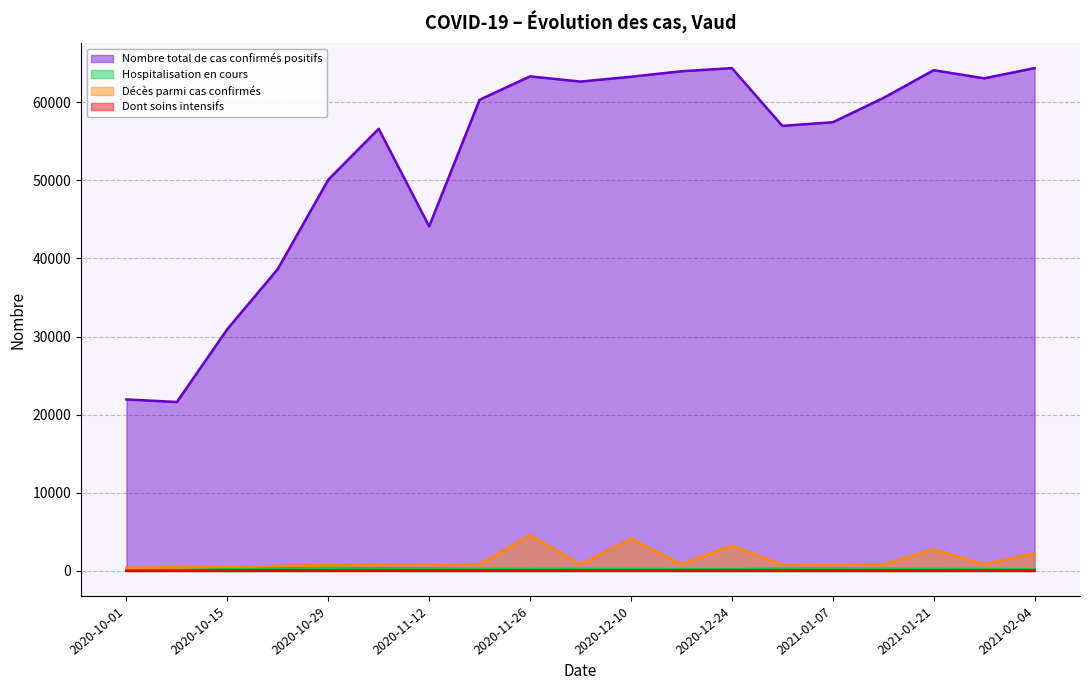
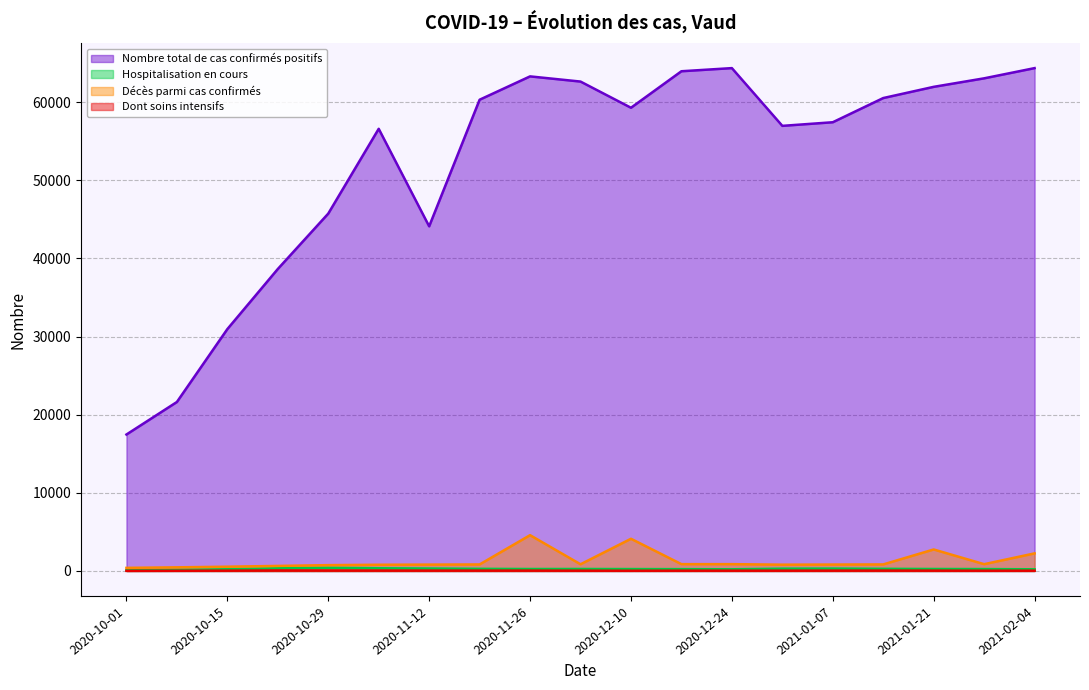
  {
    "Nombre total de cas confirmés positifs": {
-     "2020-10-01": 22000,
+     "2020-10-01": 17000,
      "2020-10-15": 31000,
-     "2020-10-29": 50000,
+     "2020-10-29": 46000,
      "2020-11-12": 44000,
      "2020-11-26": 63000,
-     "2020-12-10": 63000,
+     "2020-12-10": 59000,
      "2020-12-24": 64000,
      "2021-01-07": 57000,
-     "2021-01-21": 64000,
+     "2021-01-21": 62000,
      "2021-02-04": 64000
    },
    "Hospitalisation en cours": {
      "2020-10-29": 0
    },
    "Décès parmi cas confirmés": {
      "2020-10-15": 1000,
      "2020-10-29": 1000,
      "2020-11-12": 1000,
      "2020-11-26": 5000,
      "2020-12-10": 4000,
-     "2020-12-24": 3000,
+     "2020-12-24": 1000,
      "2021-01-07": 1000,
      "2021-01-21": 3000,
      "2021-02-04": 2000
    },
    "Dont soins intensifs": {
      "2020-10-29": 0
    }
  }
